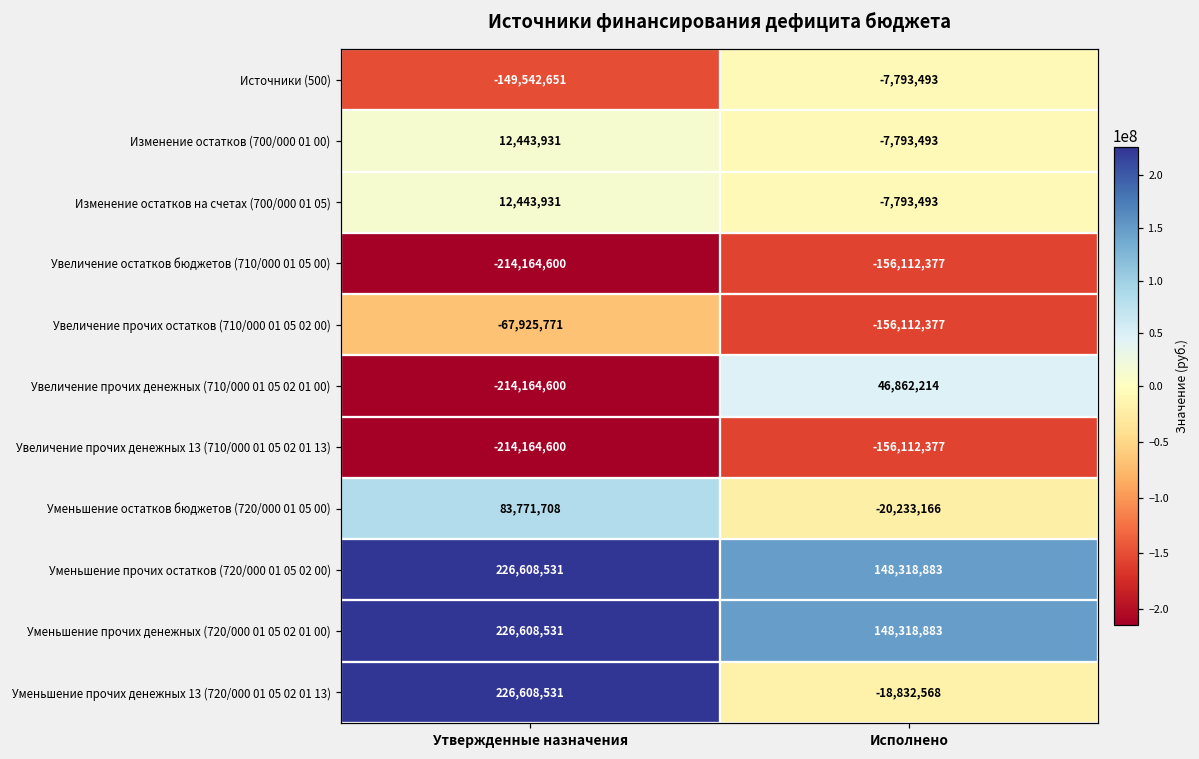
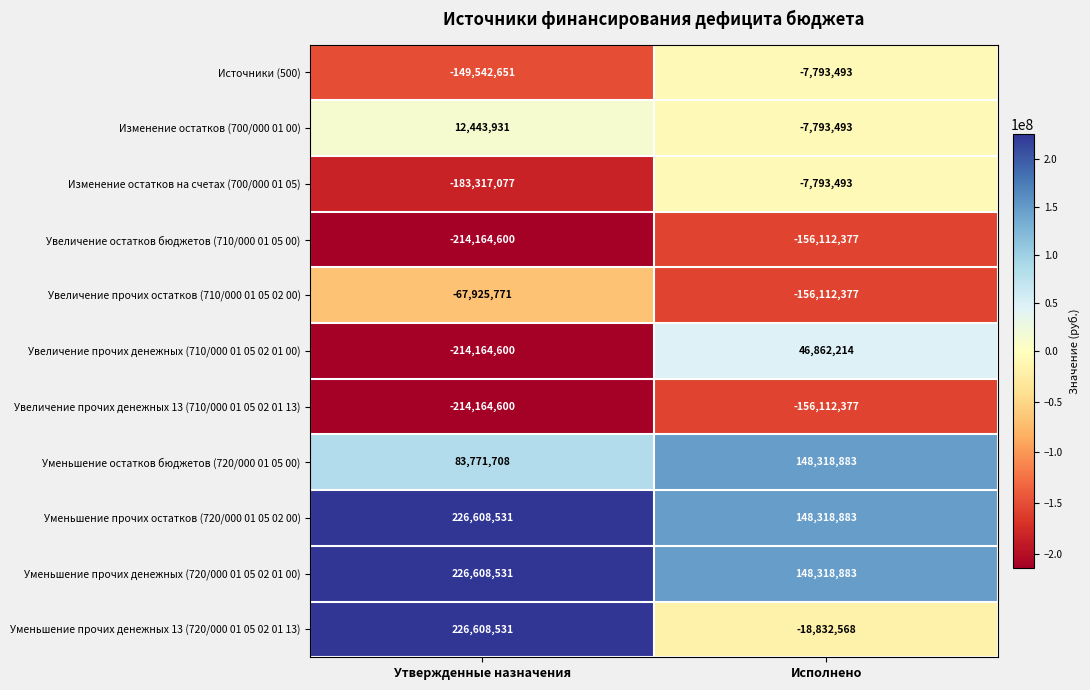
  {
    "Источники (500)": {
      "Утвержденные назначения": "-149,542,651",
      "Исполнено": "-7,793,493"
    },
    "Изменение остатков (700/000 01 00)": {
      "Утвержденные назначения": "12,443,931",
      "Исполнено": "-7,793,493"
    },
    "Изменение остатков на счетах (700/000 01 05)": {
-     "Утвержденные назначения": "12,443,931",
+     "Утвержденные назначения": "-183,317,077",
      "Исполнено": "-7,793,493"
    },
    "Увеличение остатков бюджетов (710/000 01 05 00)": {
      "Утвержденные назначения": "-214,164,600",
      "Исполнено": "-156,112,377"
    },
    "Увеличение прочих остатков (710/000 01 05 02 00)": {
      "Утвержденные назначения": "-67,925,771",
      "Исполнено": "-156,112,377"
    },
    "Увеличение прочих денежных (710/000 01 05 02 01 00)": {
      "Утвержденные назначения": "-214,164,600",
      "Исполнено": "46,862,214"
    },
    "Увеличение прочих денежных 13 (710/000 01 05 02 01 13)": {
      "Утвержденные назначения": "-214,164,600",
      "Исполнено": "-156,112,377"
    },
    "Уменьшение остатков бюджетов (720/000 01 05 00)": {
      "Утвержденные назначения": "83,771,708",
-     "Исполнено": "-20,233,166"
+     "Исполнено": "148,318,883"
    },
    "Уменьшение прочих остатков (720/000 01 05 02 00)": {
      "Утвержденные назначения": "226,608,531",
      "Исполнено": "148,318,883"
    },
    "Уменьшение прочих денежных (720/000 01 05 02 01 00)": {
      "Утвержденные назначения": "226,608,531",
      "Исполнено": "148,318,883"
    },
    "Уменьшение прочих денежных 13 (720/000 01 05 02 01 13)": {
      "Утвержденные назначения": "226,608,531",
      "Исполнено": "-18,832,568"
    }
  }
